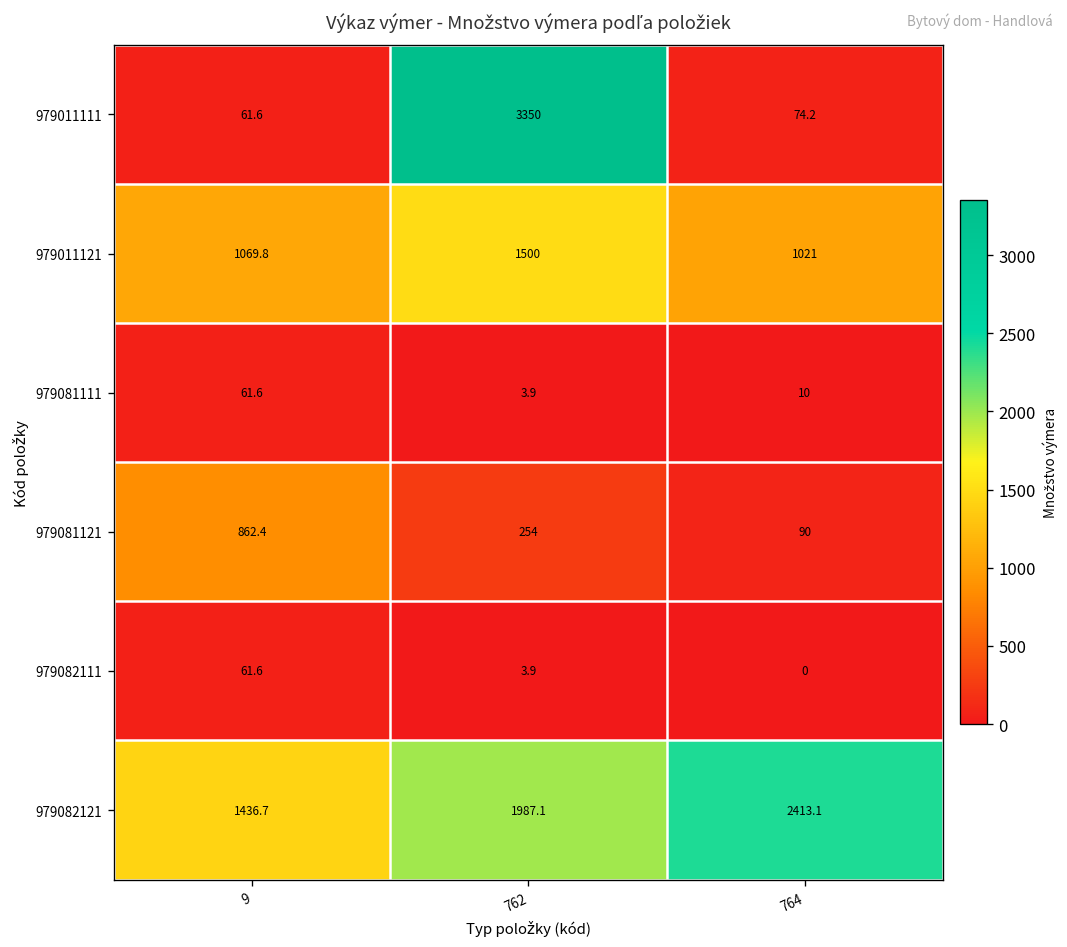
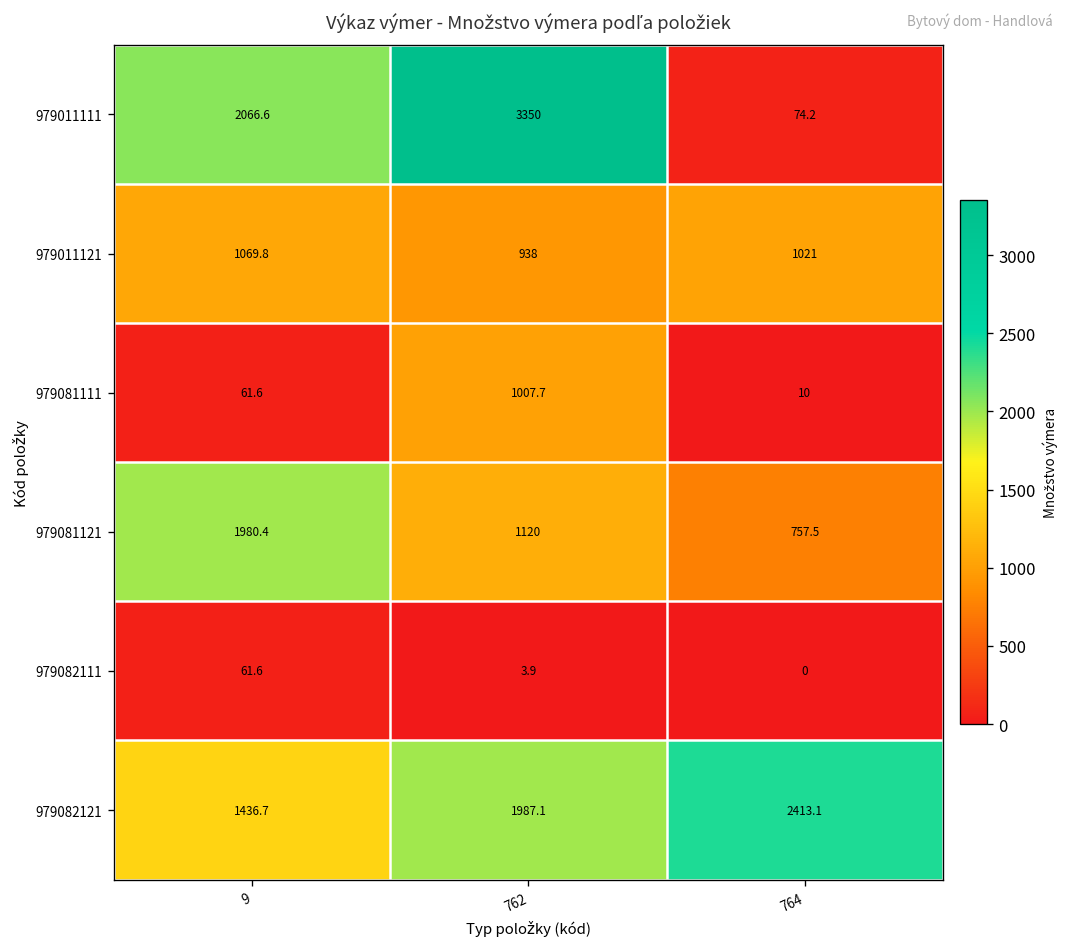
  {
    "979011111": {
-     "9": 61.6,
+     "9": 2066.6,
      "762": 3350,
      "764": 74.2
    },
    "979011121": {
      "9": 1069.8,
-     "762": 1500,
+     "762": 938,
      "764": 1021
    },
    "979081111": {
      "9": 61.6,
-     "762": 3.9,
+     "762": 1007.7,
      "764": 10
    },
    "979081121": {
-     "9": 862.4,
-     "762": 254,
-     "764": 90
+     "9": 1980.4,
+     "762": 1120,
+     "764": 757.5
    },
    "979082111": {
      "9": 61.6,
      "762": 3.9,
      "764": 0
    },
    "979082121": {
      "9": 1436.7,
      "762": 1987.1,
      "764": 2413.1
    }
  }
